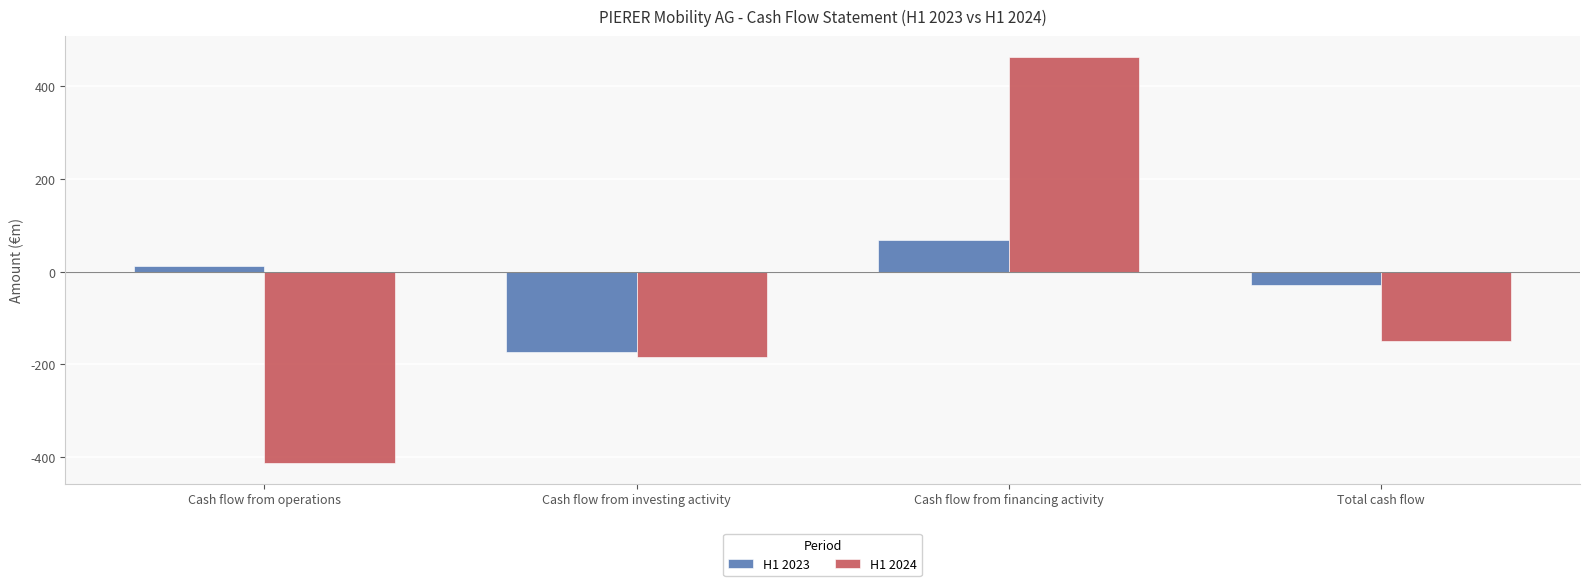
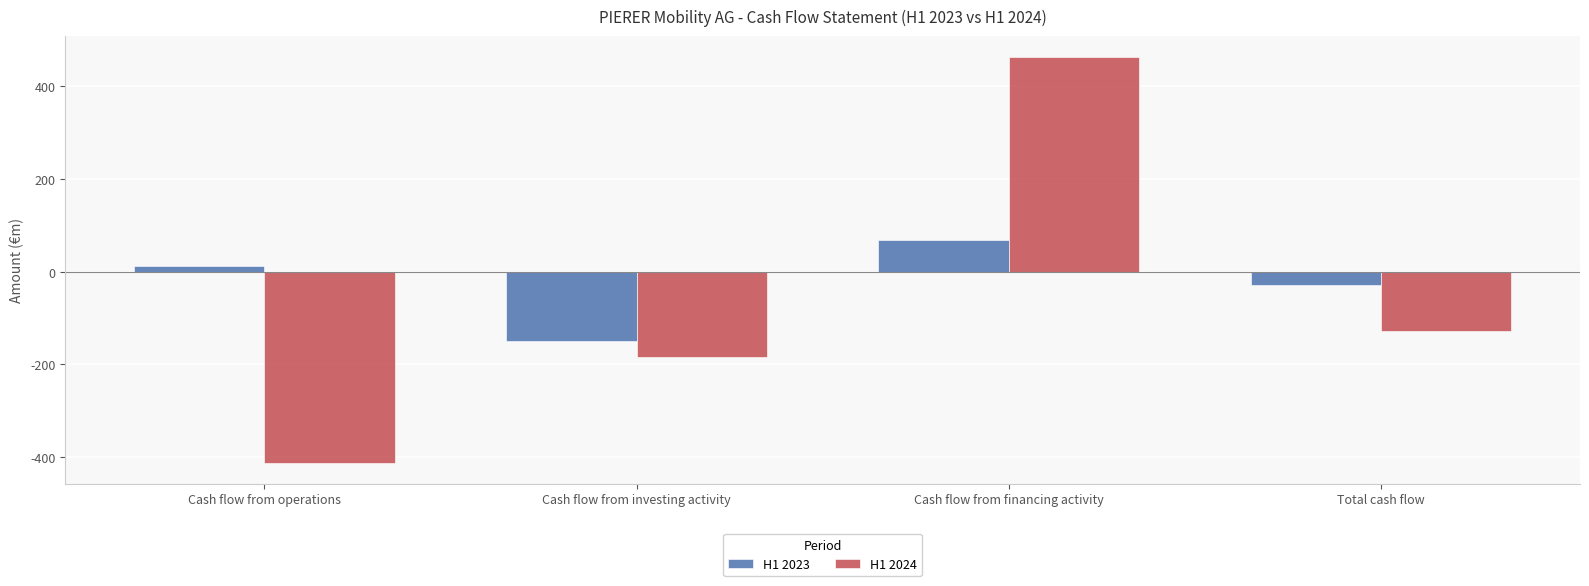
  {
    "H1 2023": {
      "Cash flow from operations": 10,
-     "Cash flow from investing activity": -170,
+     "Cash flow from investing activity": -150,
      "Cash flow from financing activity": 70,
      "Total cash flow": -30
    },
    "H1 2024": {
      "Cash flow from operations": -410,
      "Cash flow from investing activity": -180,
      "Cash flow from financing activity": 460,
-     "Total cash flow": -150
+     "Total cash flow": -130
    }
  }
